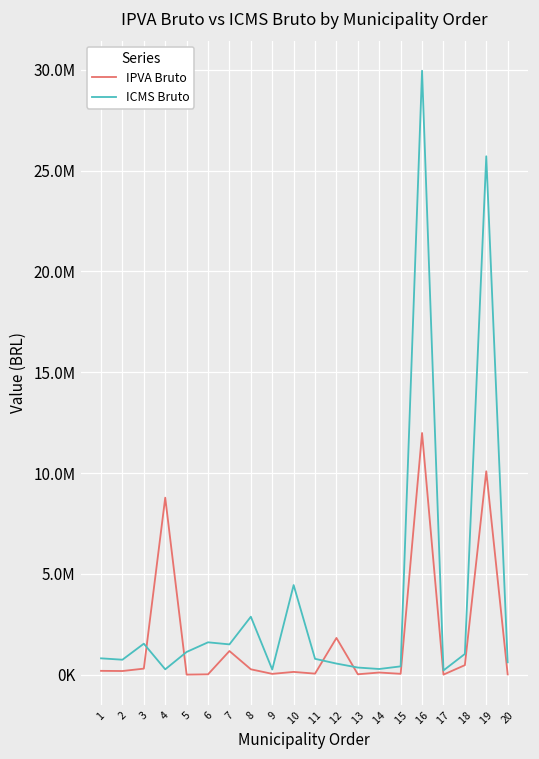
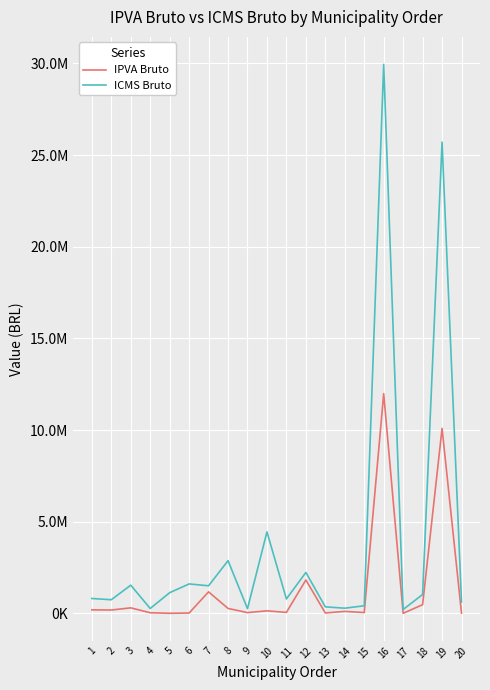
  {
    "IPVA Bruto": {
      "1": 200000,
      "2": 200000,
      "3": 300000,
-     "4": 8800000,
+     "4": 0,
      "5": 0,
      "6": 0,
      "7": 1200000,
      "8": 300000,
      "9": 0,
      "10": 100000,
      "11": 100000,
      "12": 1800000,
      "13": 0,
      "14": 100000,
      "15": 0,
      "16": 12000000,
      "17": 0,
      "18": 500000,
      "19": 10100000,
      "20": 0
    },
    "ICMS Bruto": {
      "1": 800000,
      "2": 700000,
      "3": 1500000,
      "4": 300000,
      "5": 1100000,
      "6": 1600000,
      "7": 1500000,
      "8": 2900000,
      "9": 300000,
      "10": 4400000,
      "11": 800000,
-     "12": 600000,
+     "12": 2200000,
      "13": 400000,
      "14": 300000,
      "15": 400000,
      "16": 30000000,
      "17": 200000,
      "18": 1000000,
      "19": 25700000,
      "20": 600000
    }
  }
